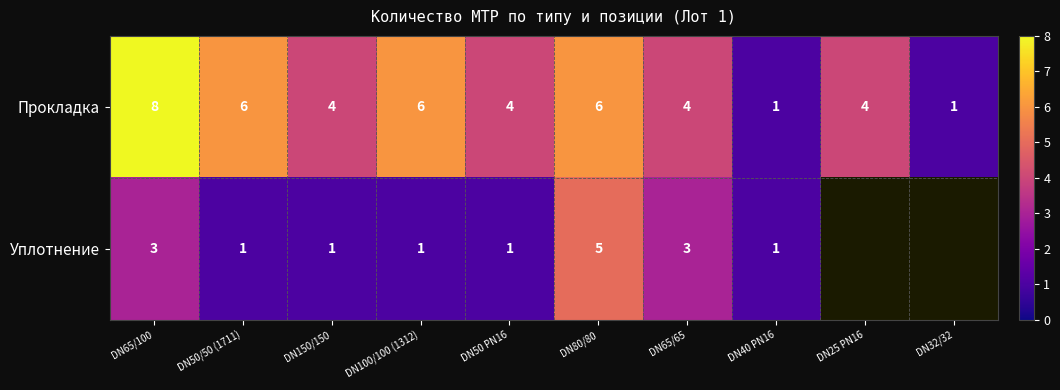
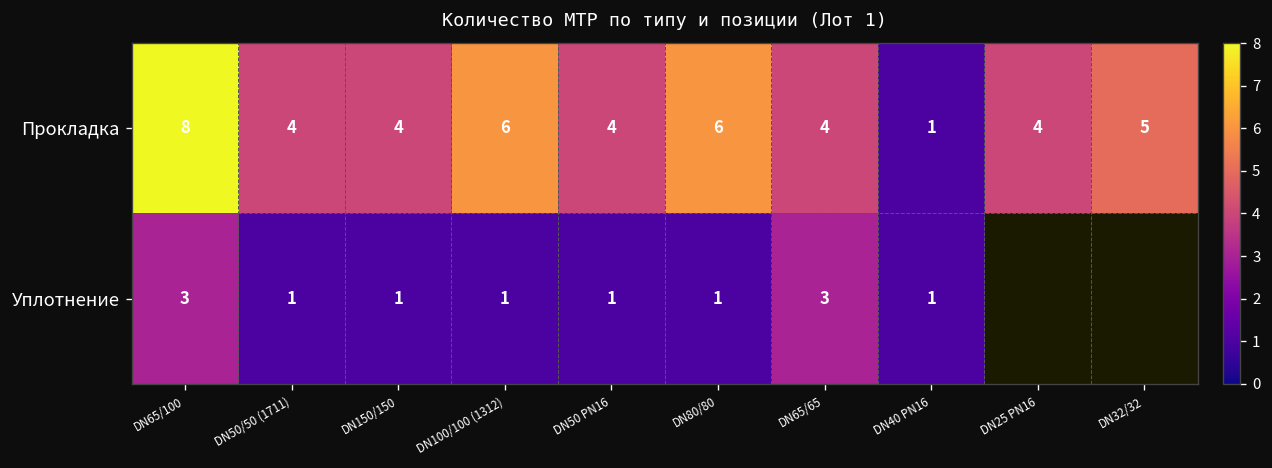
  {
    "Прокладка": {
      "DN65/100": 8,
-     "DN50/50 (1711)": 6,
+     "DN50/50 (1711)": 4,
      "DN150/150": 4,
      "DN100/100 (1312)": 6,
      "DN50 PN16": 4,
      "DN80/80": 6,
      "DN65/65": 4,
      "DN40 PN16": 1,
      "DN25 PN16": 4,
-     "DN32/32": 1
+     "DN32/32": 5
    },
    "Уплотнение": {
      "DN65/100": 3,
      "DN50/50 (1711)": 1,
      "DN150/150": 1,
      "DN100/100 (1312)": 1,
      "DN50 PN16": 1,
-     "DN80/80": 5,
+     "DN80/80": 1,
      "DN65/65": 3,
      "DN40 PN16": 1
    }
  }
